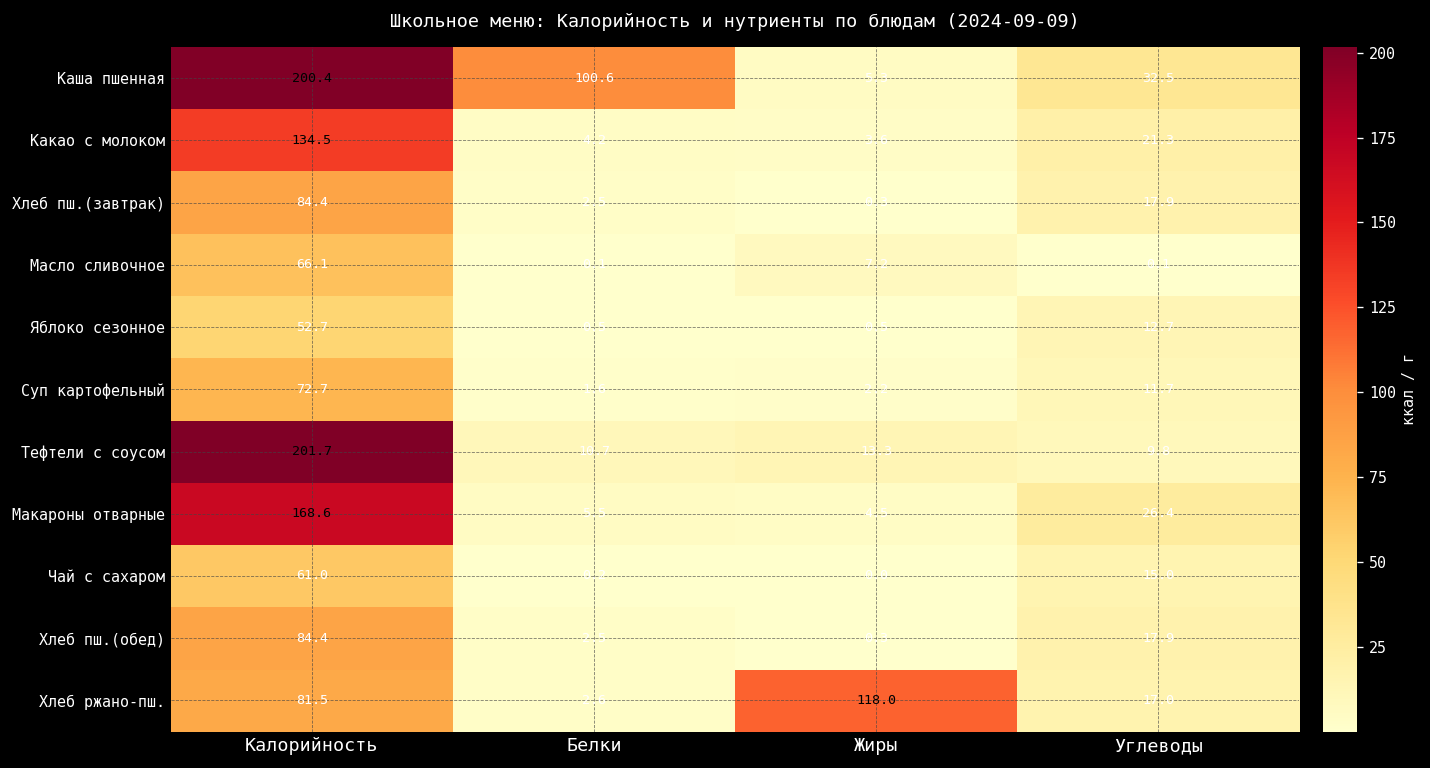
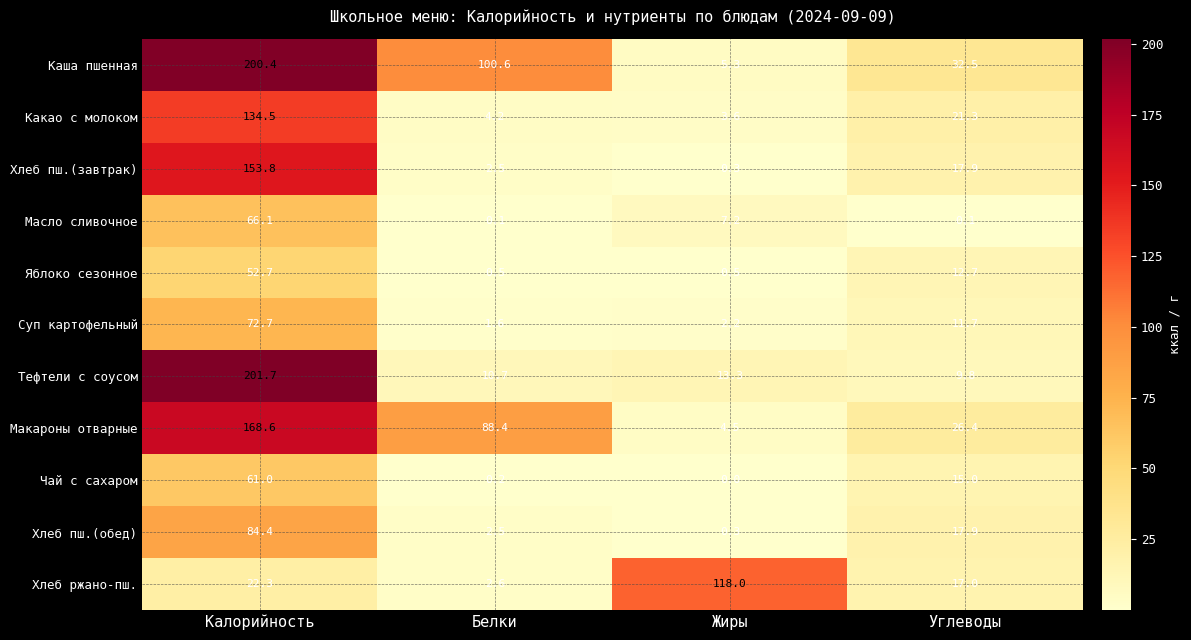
  {
    "Каша пшенная": {
      "Калорийность": 200.4,
      "Белки": 100.6,
      "Жиры": 5.3,
      "Углеводы": 32.5
    },
    "Какао с молоком": {
      "Калорийность": 134.5,
      "Белки": 4.2,
      "Жиры": 3.6,
      "Углеводы": 21.3
    },
    "Хлеб пш.(завтрак)": {
-     "Калорийность": 84.4,
+     "Калорийность": 153.8,
      "Белки": 2.5,
      "Жиры": 0.3,
      "Углеводы": 17.9
    },
    "Масло сливочное": {
      "Калорийность": 66.1,
      "Белки": 0.1,
      "Жиры": 7.2,
      "Углеводы": 0.1
    },
    "Яблоко сезонное": {
      "Калорийность": 52.7,
      "Белки": 0.5,
      "Жиры": 0.5,
      "Углеводы": 12.7
    },
    "Суп картофельный": {
      "Калорийность": 72.7,
      "Белки": 1.6,
      "Жиры": 2.2,
      "Углеводы": 11.7
    },
    "Тефтели с соусом": {
      "Калорийность": 201.7,
      "Белки": 10.7,
      "Жиры": 13.3,
      "Углеводы": 9.8
    },
    "Макароны отварные": {
      "Калорийность": 168.6,
-     "Белки": 5.5,
+     "Белки": 88.4,
      "Жиры": 4.5,
      "Углеводы": 26.4
    },
    "Чай с сахаром": {
      "Калорийность": 61.0,
      "Белки": 0.2,
      "Жиры": 0.0,
      "Углеводы": 15.0
    },
    "Хлеб пш.(обед)": {
      "Калорийность": 84.4,
      "Белки": 2.5,
      "Жиры": 0.3,
      "Углеводы": 17.9
    },
    "Хлеб ржано-пш.": {
-     "Калорийность": 81.5,
+     "Калорийность": 22.3,
      "Белки": 2.6,
      "Жиры": 118.0,
      "Углеводы": 17.0
    }
  }
